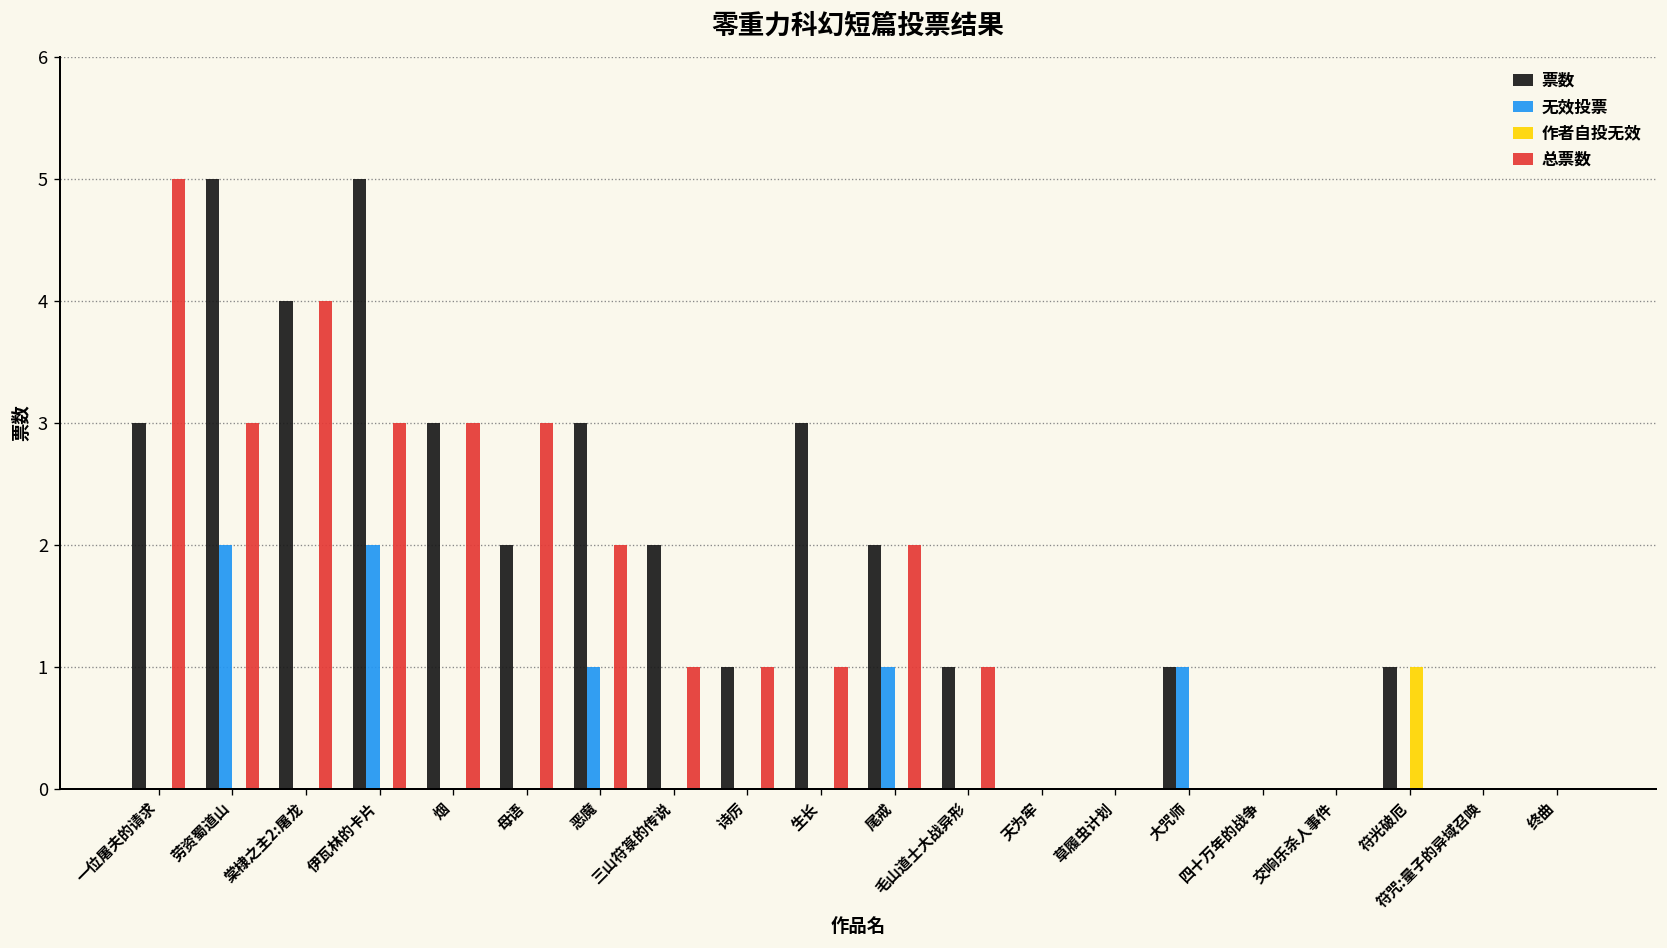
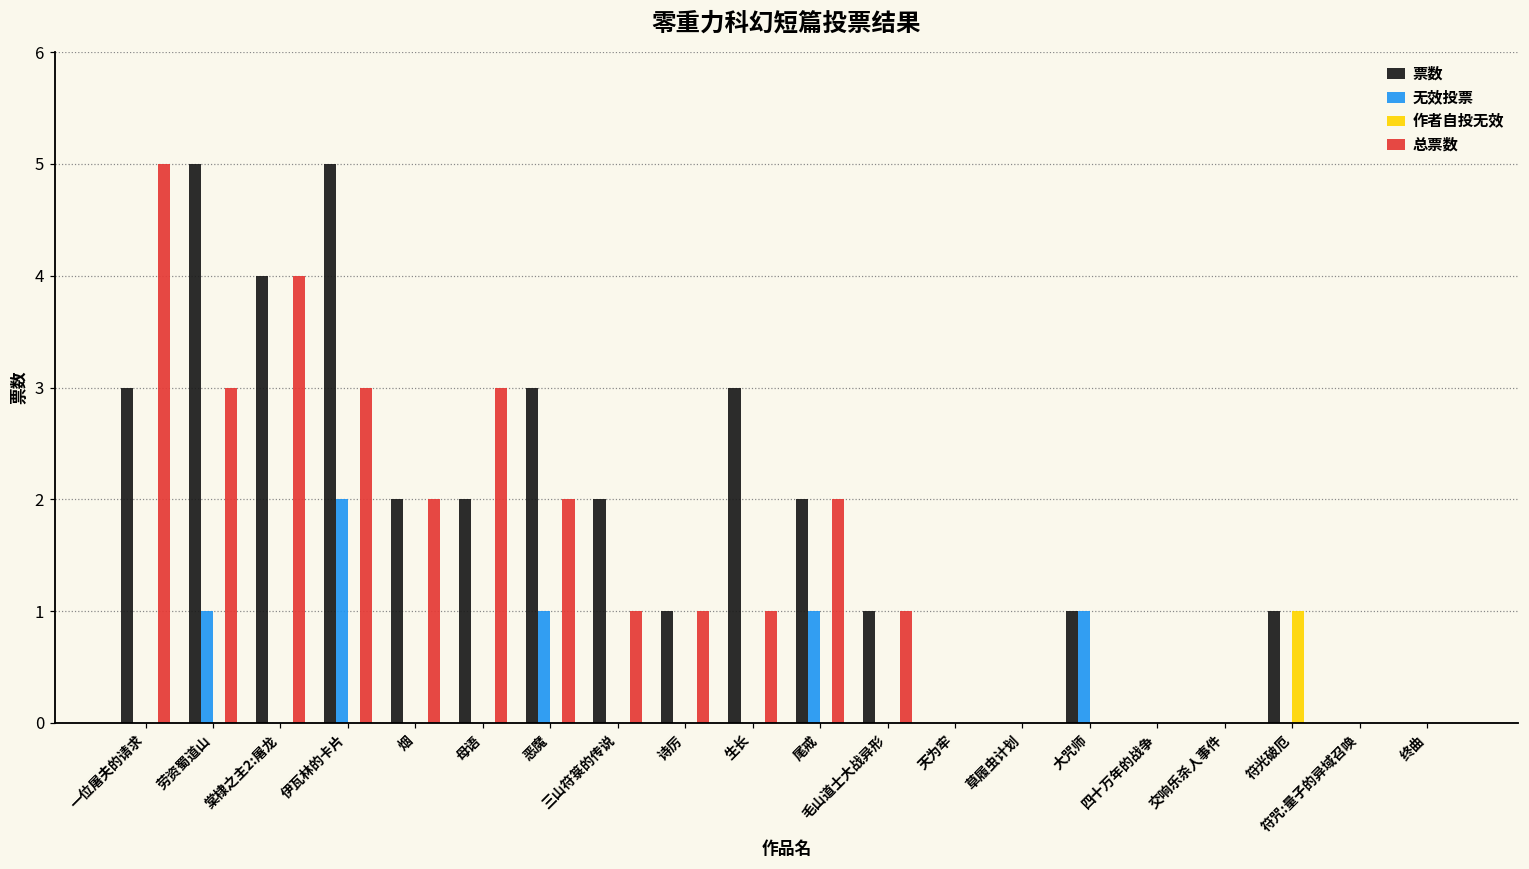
  {
    "票数": {
      "一位屠夫的请求": 3,
      "劳资蜀道山": 5,
      "棠棣之主2:屠龙": 4,
      "伊瓦林的卡片": 5,
-     "烟": 3,
+     "烟": 2,
      "母语": 2,
      "恶魔": 3,
      "三山符箓的传说": 2,
      "诗厉": 1,
      "生长": 3,
      "尾戒": 2,
      "毛山道士大战异形": 1,
      "天为牢": 0,
      "草履虫计划": 0,
      "大咒师": 1,
      "四十万年的战争": 0,
      "交响乐杀人事件": 0,
      "符光破厄": 1,
      "符咒:量子的异域召唤": 0,
      "终曲": 0
    },
    "无效投票": {
      "一位屠夫的请求": 0,
-     "劳资蜀道山": 2,
+     "劳资蜀道山": 1,
      "棠棣之主2:屠龙": 0,
      "伊瓦林的卡片": 2,
      "烟": 0,
      "母语": 0,
      "恶魔": 1,
      "三山符箓的传说": 0,
      "诗厉": 0,
      "生长": 0,
      "尾戒": 1,
      "毛山道士大战异形": 0,
      "天为牢": 0,
      "草履虫计划": 0,
      "大咒师": 1,
      "四十万年的战争": 0,
      "交响乐杀人事件": 0,
      "符光破厄": 0,
      "符咒:量子的异域召唤": 0,
      "终曲": 0
    },
    "作者自投无效": {
      "一位屠夫的请求": 0,
      "劳资蜀道山": 0,
      "棠棣之主2:屠龙": 0,
      "伊瓦林的卡片": 0,
      "烟": 0,
      "母语": 0,
      "恶魔": 0,
      "三山符箓的传说": 0,
      "诗厉": 0,
      "生长": 0,
      "尾戒": 0,
      "毛山道士大战异形": 0,
      "天为牢": 0,
      "草履虫计划": 0,
      "大咒师": 0,
      "四十万年的战争": 0,
      "交响乐杀人事件": 0,
      "符光破厄": 1,
      "符咒:量子的异域召唤": 0,
      "终曲": 0
    },
    "总票数": {
      "一位屠夫的请求": 5,
      "劳资蜀道山": 3,
      "棠棣之主2:屠龙": 4,
      "伊瓦林的卡片": 3,
-     "烟": 3,
+     "烟": 2,
      "母语": 3,
      "恶魔": 2,
      "三山符箓的传说": 1,
      "诗厉": 1,
      "生长": 1,
      "尾戒": 2,
      "毛山道士大战异形": 1,
      "天为牢": 0,
      "草履虫计划": 0,
      "大咒师": 0,
      "四十万年的战争": 0,
      "交响乐杀人事件": 0,
      "符光破厄": 0,
      "符咒:量子的异域召唤": 0,
      "终曲": 0
    }
  }
